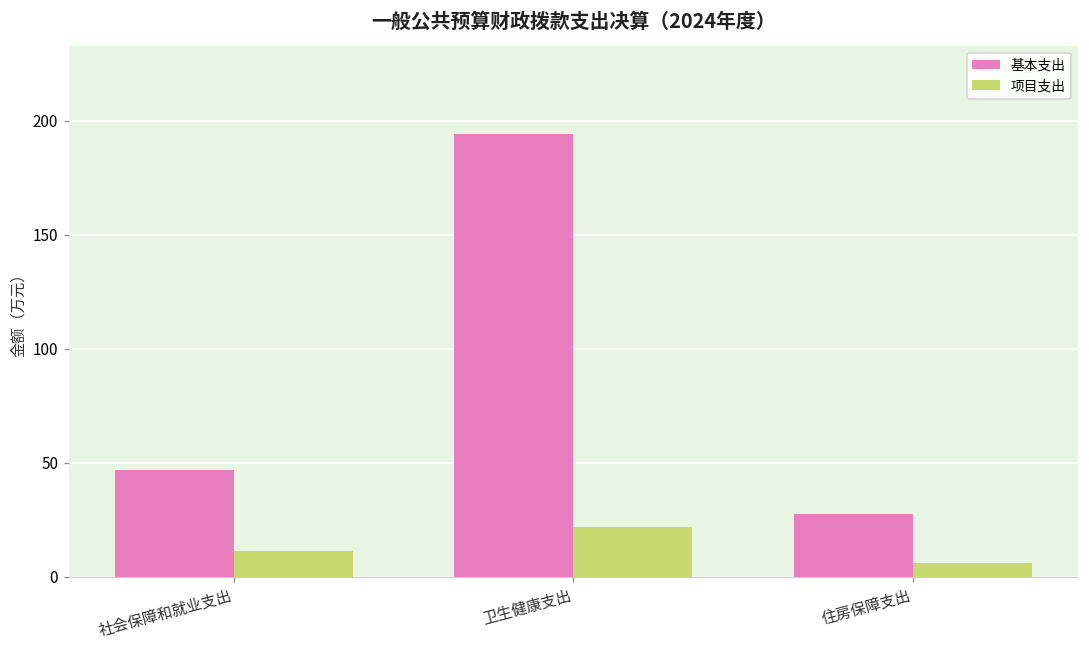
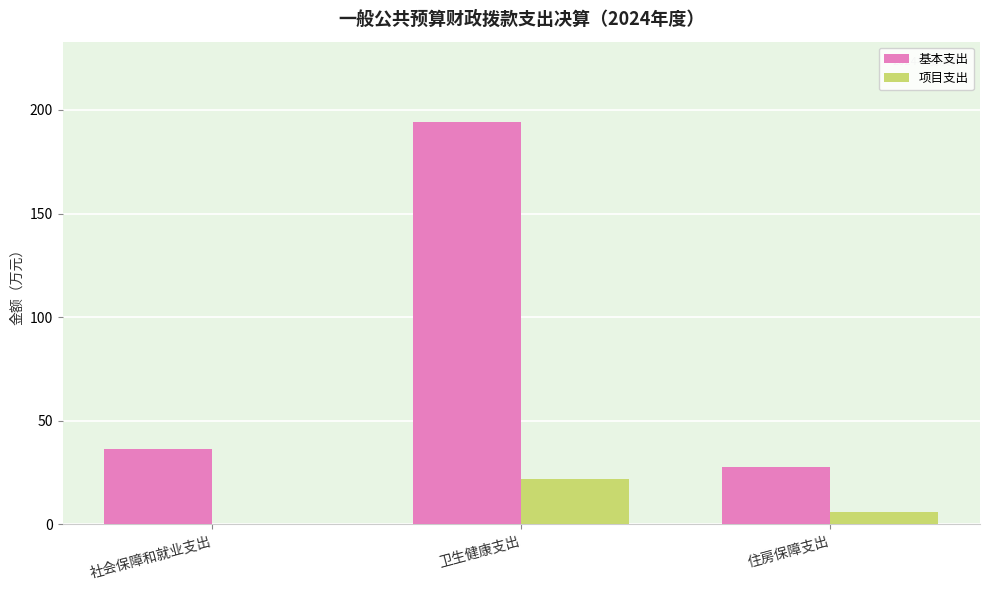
  {
    "基本支出": {
-     "社会保障和就业支出": 47,
+     "社会保障和就业支出": 37,
      "卫生健康支出": 194,
      "住房保障支出": 28
    },
    "项目支出": {
-     "社会保障和就业支出": 12,
+     "社会保障和就业支出": 0,
      "卫生健康支出": 22,
      "住房保障支出": 6
    }
  }
